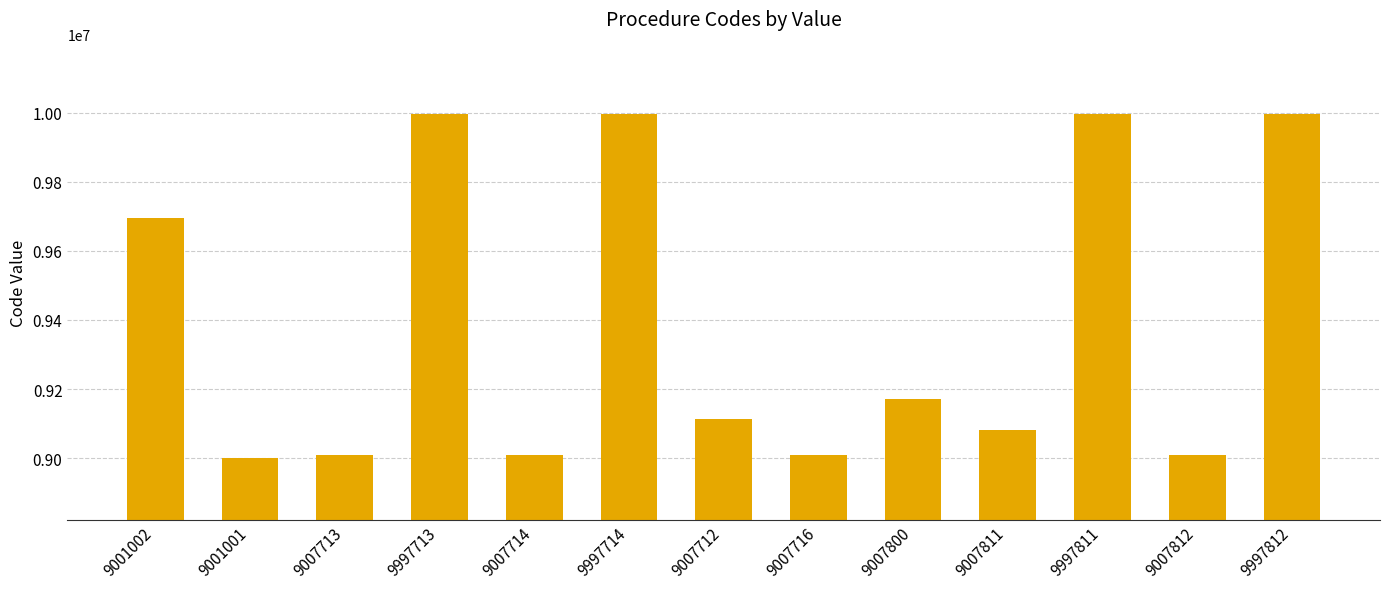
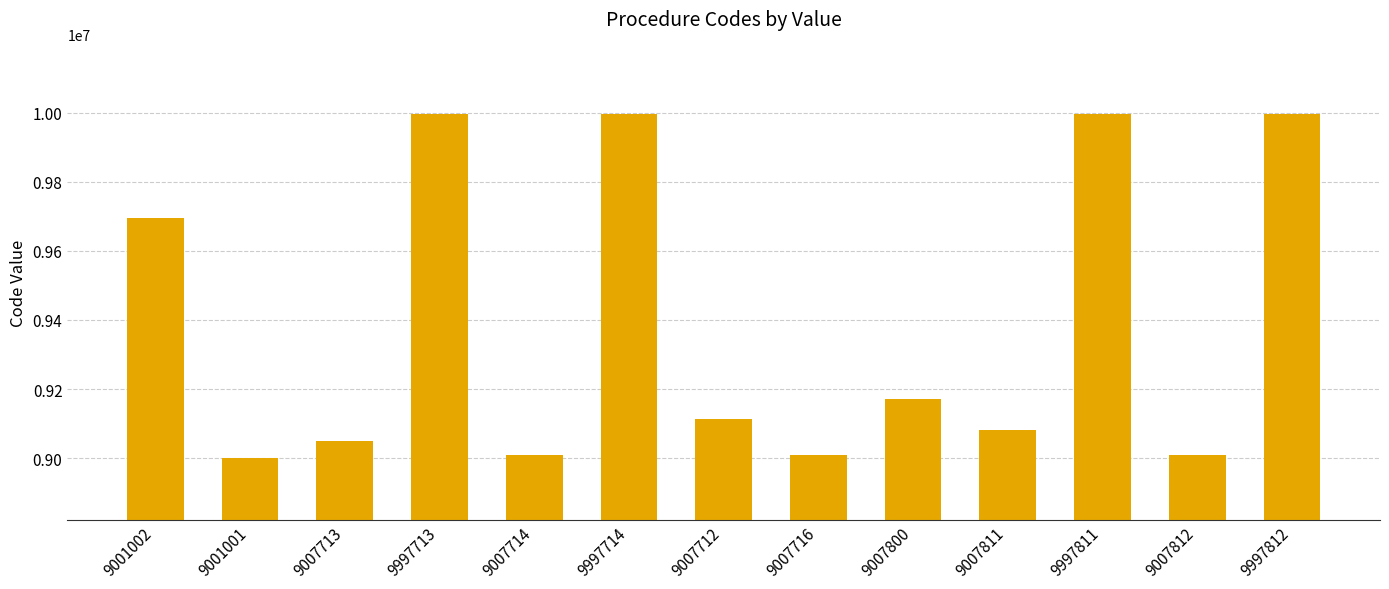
  {
    "9001002": 9690000,
    "9001001": 9000000,
-   "9007713": 9010000,
+   "9007713": 9050000,
    "9997713": 10000000,
    "9007714": 9010000,
    "9997714": 10000000,
    "9007712": 9110000,
    "9007716": 9010000,
    "9007800": 9170000,
    "9007811": 9080000,
    "9997811": 10000000,
    "9007812": 9010000,
    "9997812": 10000000
  }
